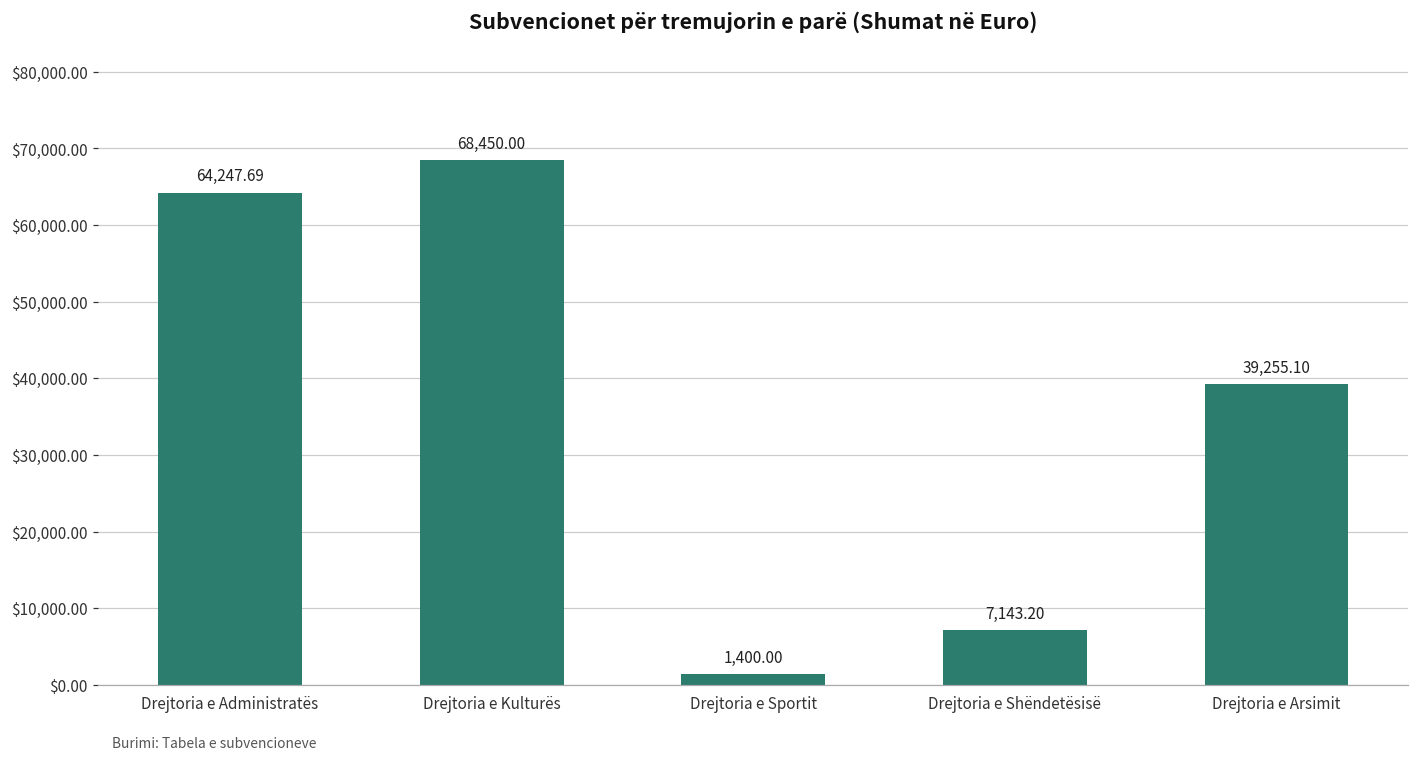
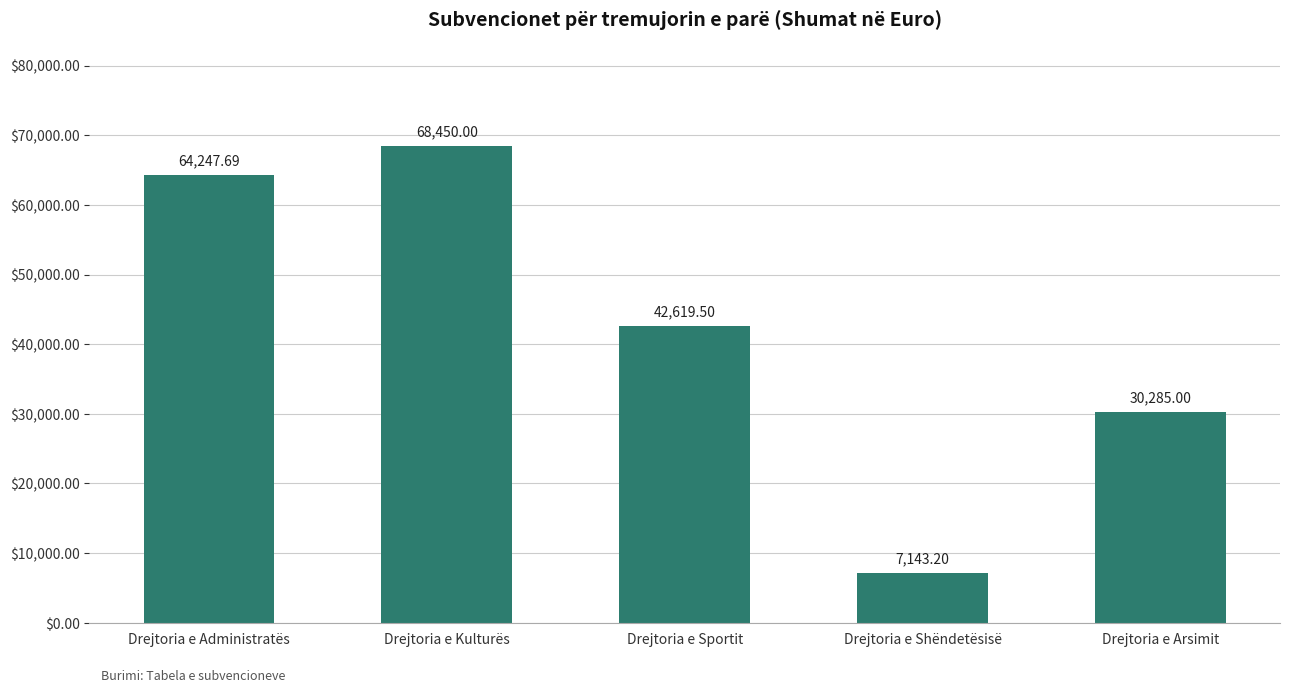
  {
    "Drejtoria e Administratës": "64,247.69",
    "Drejtoria e Kulturës": "68,450.00",
-   "Drejtoria e Sportit": "1,400.00",
+   "Drejtoria e Sportit": "42,619.50",
    "Drejtoria e Shëndetësisë": "7,143.20",
-   "Drejtoria e Arsimit": "39,255.10"
+   "Drejtoria e Arsimit": "30,285.00"
  }
